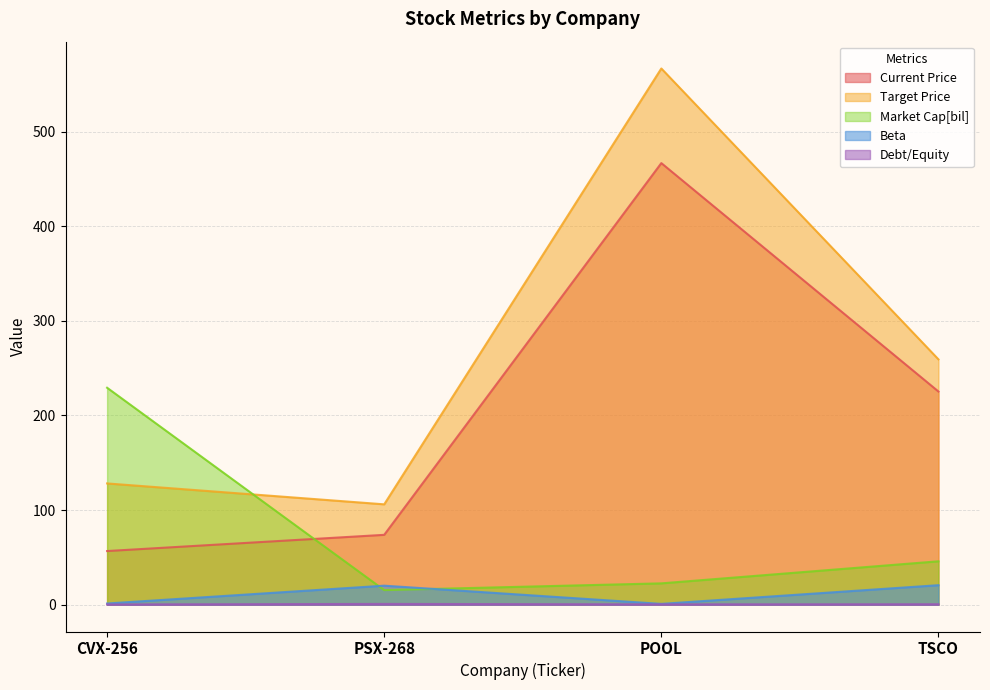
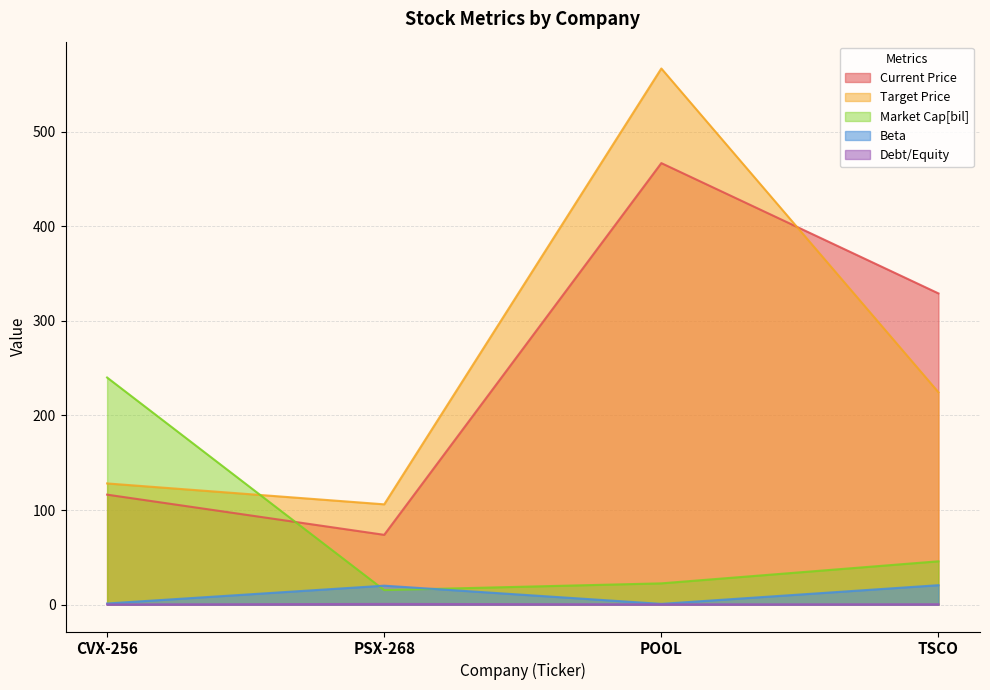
  {
    "Current Price": {
-     "CVX-256": 60,
+     "CVX-256": 120,
      "PSX-268": 70,
      "POOL": 470,
-     "TSCO": 230
+     "TSCO": 330
    },
    "Target Price": {
      "CVX-256": 130,
      "PSX-268": 110,
      "POOL": 570,
-     "TSCO": 260
+     "TSCO": 220
    },
    "Market Cap[bil]": {
-     "CVX-256": 230,
+     "CVX-256": 240,
      "PSX-268": 20,
      "POOL": 20,
      "TSCO": 50
    },
    "Beta": {
      "PSX-268": 20,
      "TSCO": 20
    },
    "Debt/Equity": {
      "PSX-268": 0,
      "TSCO": 0
    }
  }
